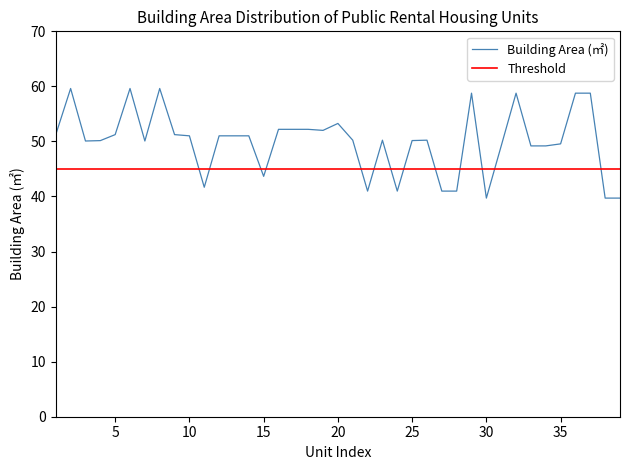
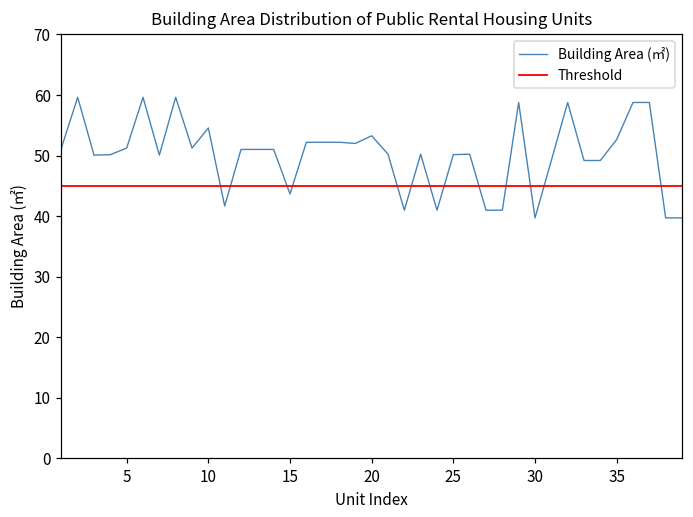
  {
    "Building Area (㎡)": {
      "5": 51,
-     "10": 51,
+     "10": 55,
      "15": 44,
      "20": 53,
      "25": 50,
      "30": 40,
-     "35": 50
+     "35": 53
    },
    "Threshold": {
      "5": 45,
      "10": 45,
      "15": 45,
      "20": 45,
      "25": 45,
      "30": 45,
      "35": 45
    }
  }
